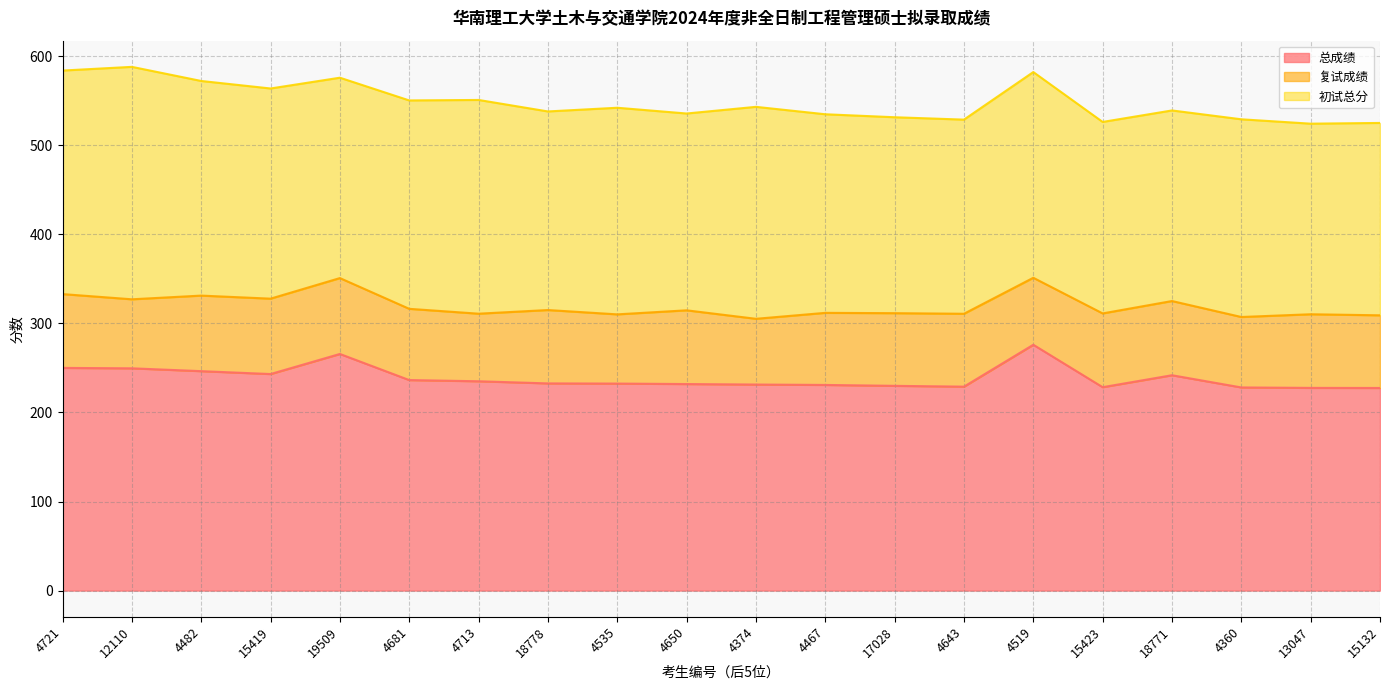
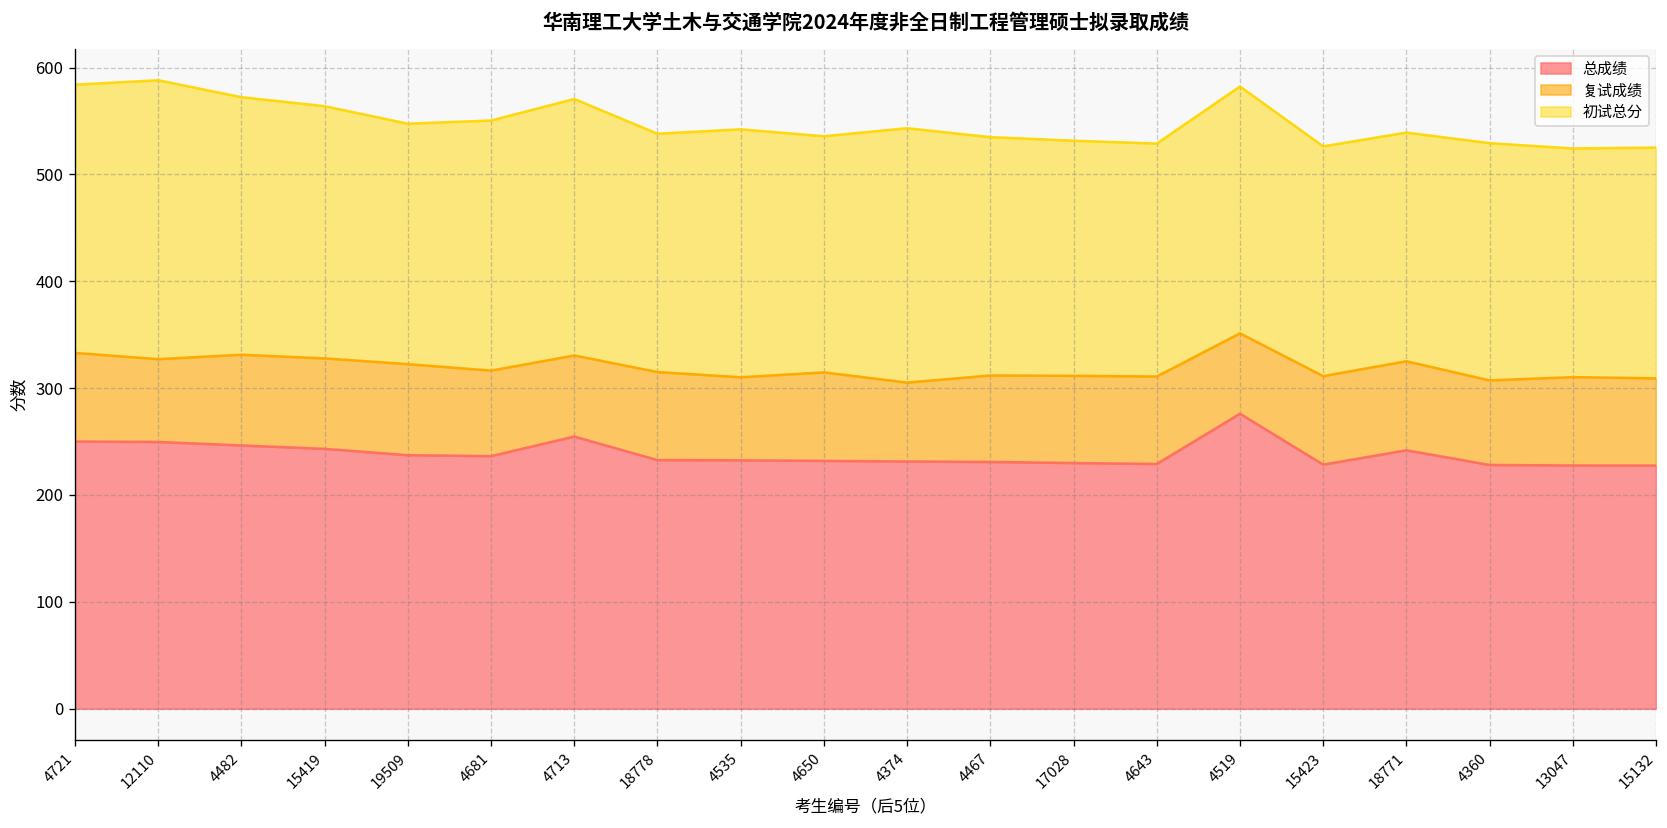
  {
    "总成绩": {
      "4721": 250,
      "12110": 250,
      "4482": 250,
      "15419": 240,
-     "19509": 270,
+     "19509": 240,
      "4681": 240,
-     "4713": 240,
+     "4713": 250,
      "18778": 230,
      "4535": 230,
      "4650": 230,
      "4374": 230,
      "4467": 230,
      "17028": 230,
      "4643": 230,
      "4519": 280,
      "15423": 230,
      "18771": 240,
      "4360": 230,
      "13047": 230,
      "15132": 230
    }
  }
